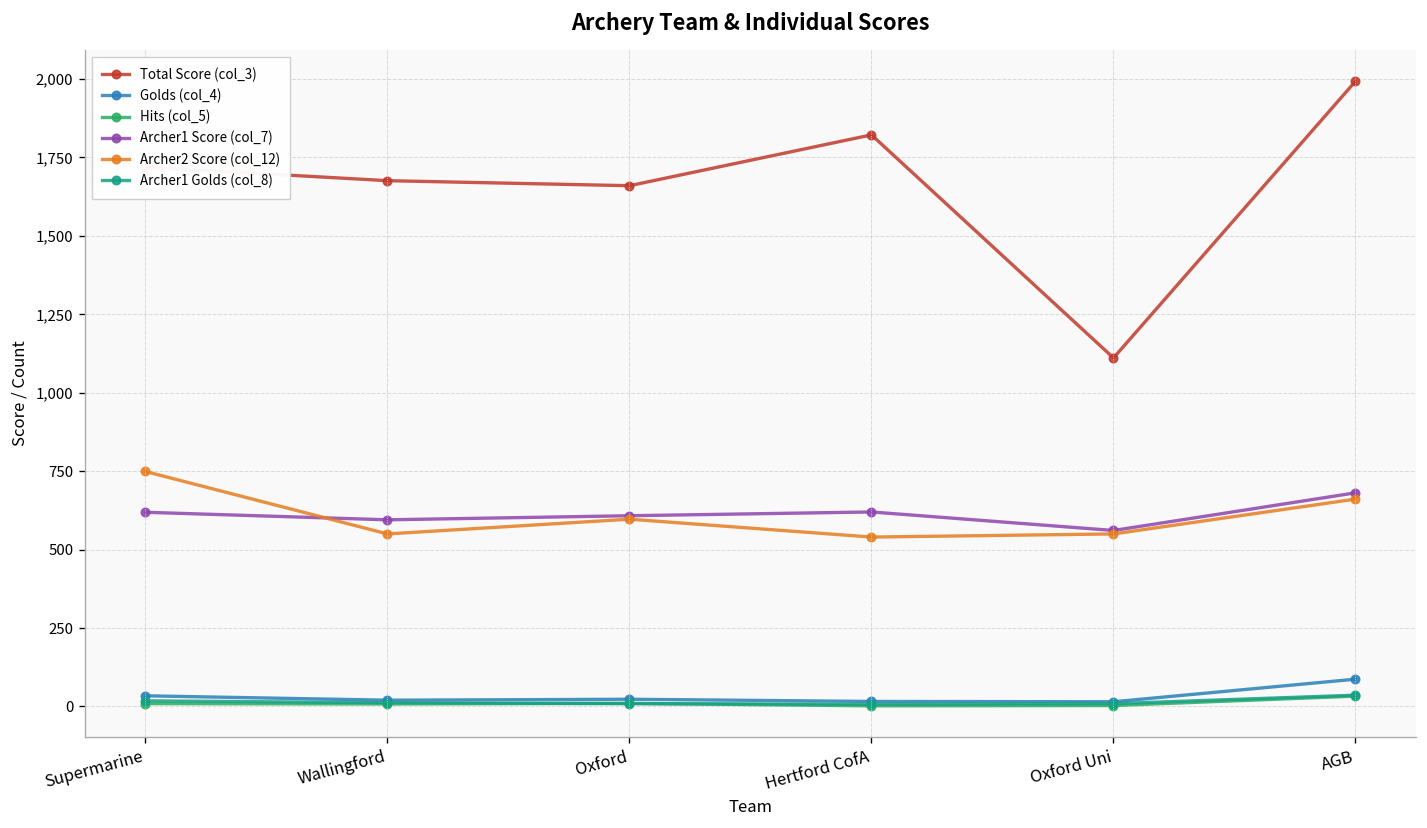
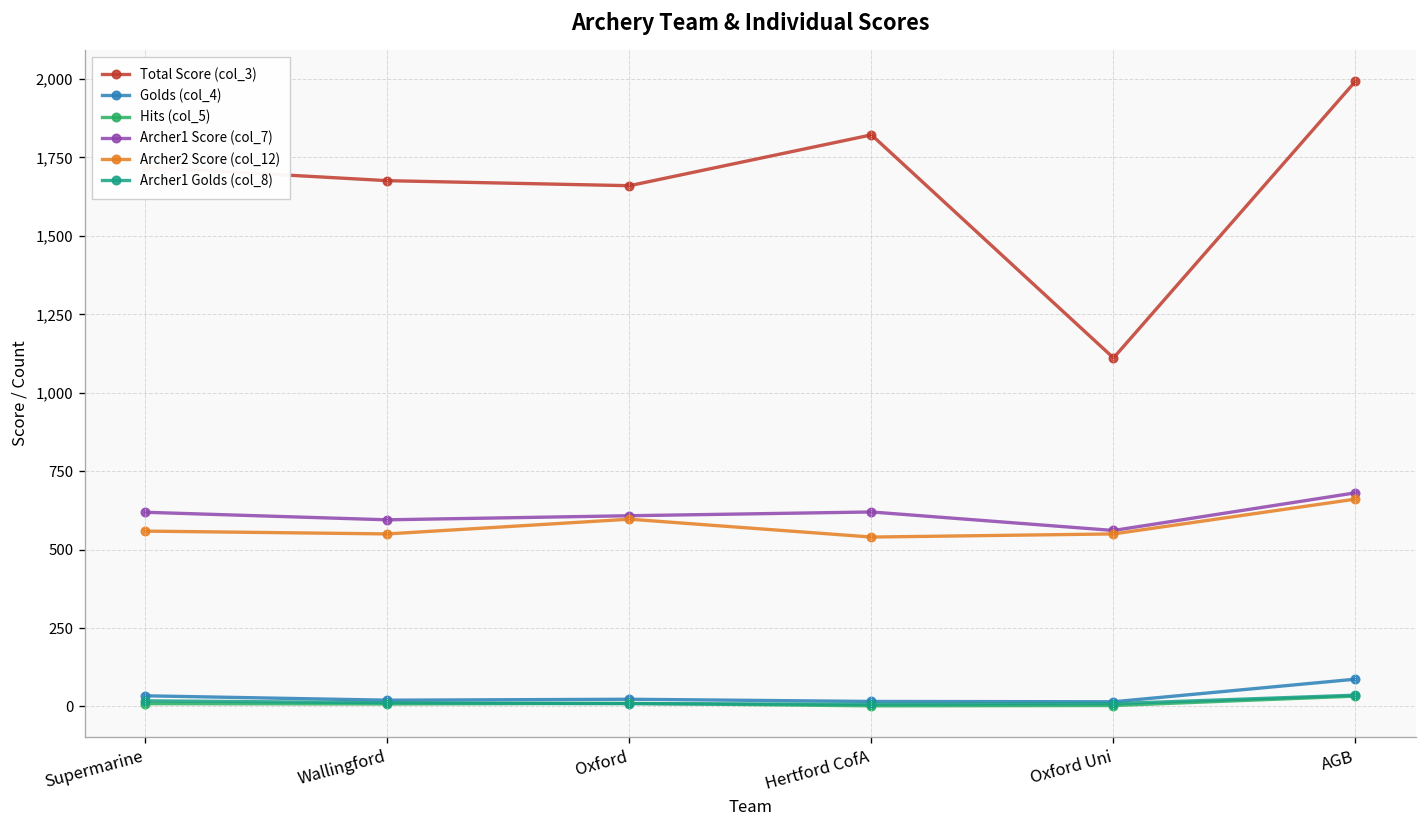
  {
    "Total Score (col_3)": {
      "Wallingford": "1,680",
      "Oxford": "1,660",
      "Hertford CofA": "1,820",
      "Oxford Uni": "1,110",
      "AGB": "1,990"
    },
    "Golds (col_4)": {
      "Supermarine": "30",
      "Oxford": "20",
      "AGB": "90"
    },
    "Archer1 Score (col_7)": {
      "Supermarine": "620",
      "Wallingford": "600",
      "Oxford": "610",
      "Hertford CofA": "620",
      "Oxford Uni": "560",
      "AGB": "680"
    },
    "Archer2 Score (col_12)": {
-     "Supermarine": "750",
+     "Supermarine": "560",
      "Wallingford": "550",
      "Oxford": "600",
      "Hertford CofA": "540",
      "Oxford Uni": "550",
      "AGB": "660"
    }
  }
